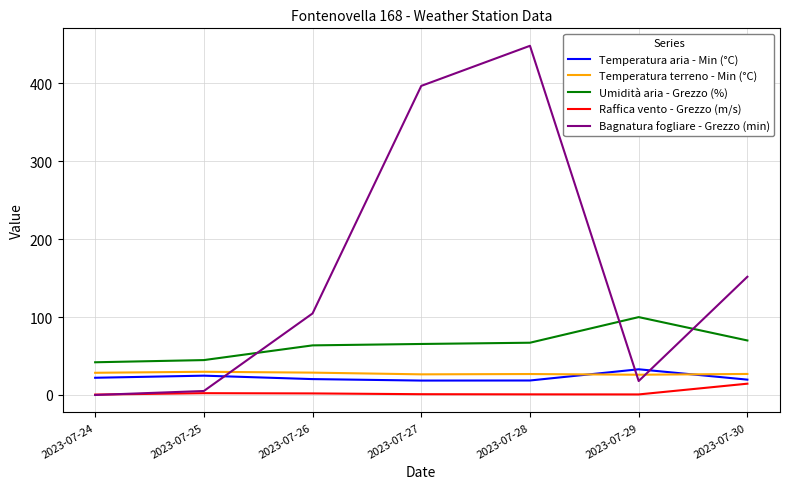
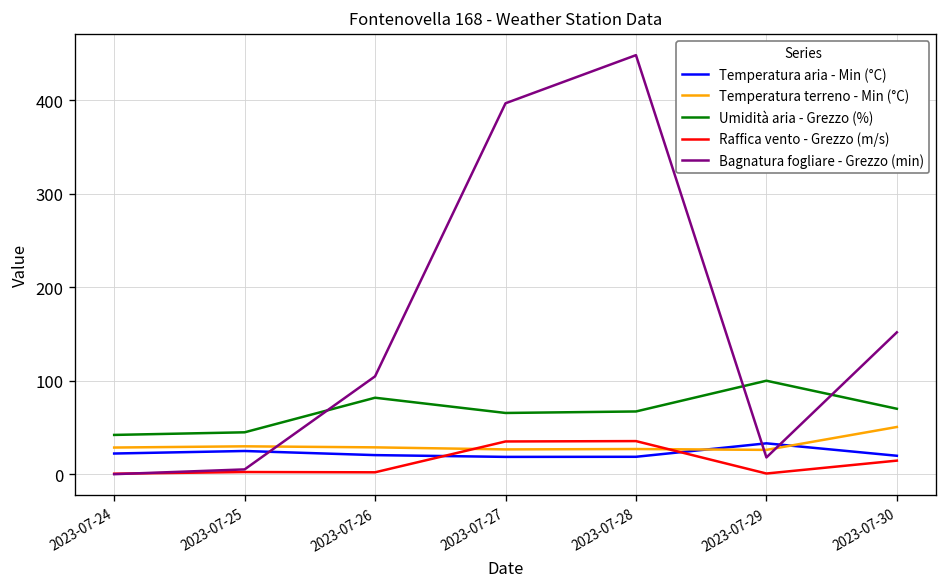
  {
    "Temperatura aria - Min (°C)": {
      "2023-07-24": 20,
      "2023-07-25": 20,
      "2023-07-26": 20,
      "2023-07-27": 20,
      "2023-07-28": 20,
      "2023-07-29": 30,
      "2023-07-30": 20
    },
    "Temperatura terreno - Min (°C)": {
      "2023-07-24": 30,
      "2023-07-25": 30,
      "2023-07-26": 30,
      "2023-07-27": 30,
      "2023-07-28": 30,
      "2023-07-29": 30,
-     "2023-07-30": 30
+     "2023-07-30": 50
    },
    "Umidità aria - Grezzo (%)": {
      "2023-07-24": 40,
      "2023-07-25": 40,
-     "2023-07-26": 60,
+     "2023-07-26": 80,
      "2023-07-27": 70,
      "2023-07-28": 70,
      "2023-07-29": 100,
      "2023-07-30": 70
    },
    "Raffica vento - Grezzo (m/s)": {
      "2023-07-26": 0,
-     "2023-07-27": 0,
-     "2023-07-28": 0,
+     "2023-07-27": 40,
+     "2023-07-28": 40,
      "2023-07-29": 0,
      "2023-07-30": 10
    },
    "Bagnatura fogliare - Grezzo (min)": {
      "2023-07-26": 100,
      "2023-07-27": 400,
      "2023-07-28": 450,
      "2023-07-29": 20,
      "2023-07-30": 150
    }
  }
